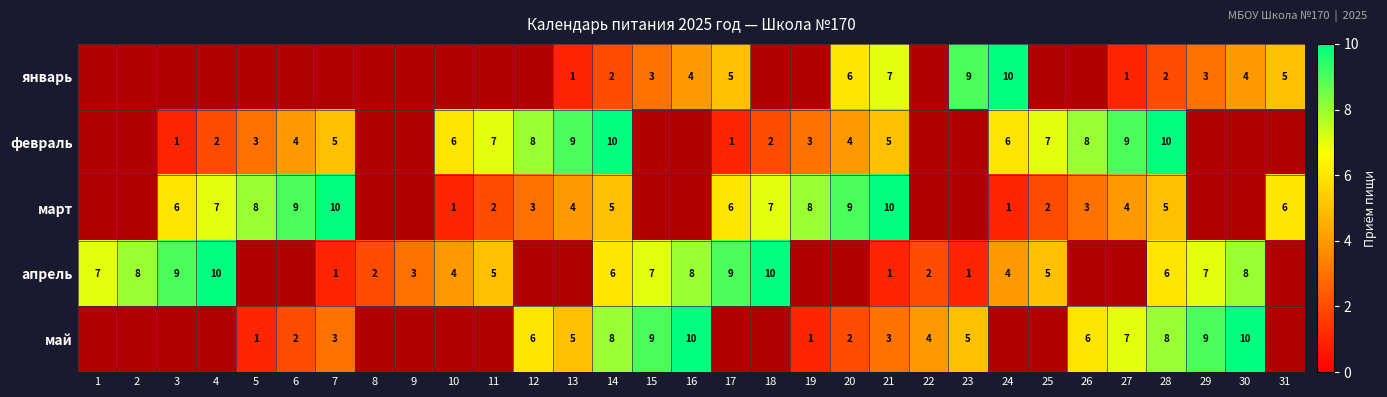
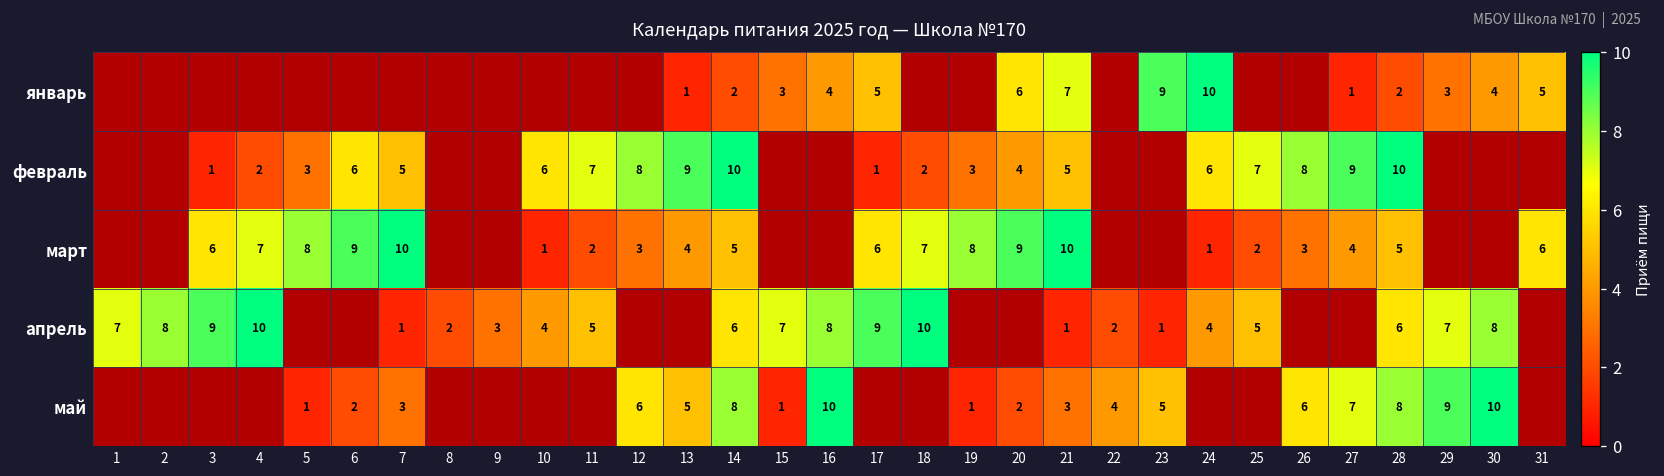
  {
    "январь": {
      "13": 1,
      "14": 2,
      "15": 3,
      "16": 4,
      "17": 5,
      "20": 6,
      "21": 7,
      "23": 9,
      "24": 10,
      "27": 1,
      "28": 2,
      "29": 3,
      "30": 4,
      "31": 5
    },
    "февраль": {
      "3": 1,
      "4": 2,
      "5": 3,
-     "6": 4,
+     "6": 6,
      "7": 5,
      "10": 6,
      "11": 7,
      "12": 8,
      "13": 9,
      "14": 10,
      "17": 1,
      "18": 2,
      "19": 3,
      "20": 4,
      "21": 5,
      "24": 6,
      "25": 7,
      "26": 8,
      "27": 9,
      "28": 10
    },
    "март": {
      "3": 6,
      "4": 7,
      "5": 8,
      "6": 9,
      "7": 10,
      "10": 1,
      "11": 2,
      "12": 3,
      "13": 4,
      "14": 5,
      "17": 6,
      "18": 7,
      "19": 8,
      "20": 9,
      "21": 10,
      "24": 1,
      "25": 2,
      "26": 3,
      "27": 4,
      "28": 5,
      "31": 6
    },
    "апрель": {
      "1": 7,
      "2": 8,
      "3": 9,
      "4": 10,
      "7": 1,
      "8": 2,
      "9": 3,
      "10": 4,
      "11": 5,
      "14": 6,
      "15": 7,
      "16": 8,
      "17": 9,
      "18": 10,
      "21": 1,
      "22": 2,
      "23": 1,
      "24": 4,
      "25": 5,
      "28": 6,
      "29": 7,
      "30": 8
    },
    "май": {
      "5": 1,
      "6": 2,
      "7": 3,
      "12": 6,
      "13": 5,
      "14": 8,
-     "15": 9,
+     "15": 1,
      "16": 10,
      "19": 1,
      "20": 2,
      "21": 3,
      "22": 4,
      "23": 5,
      "26": 6,
      "27": 7,
      "28": 8,
      "29": 9,
      "30": 10
    }
  }
